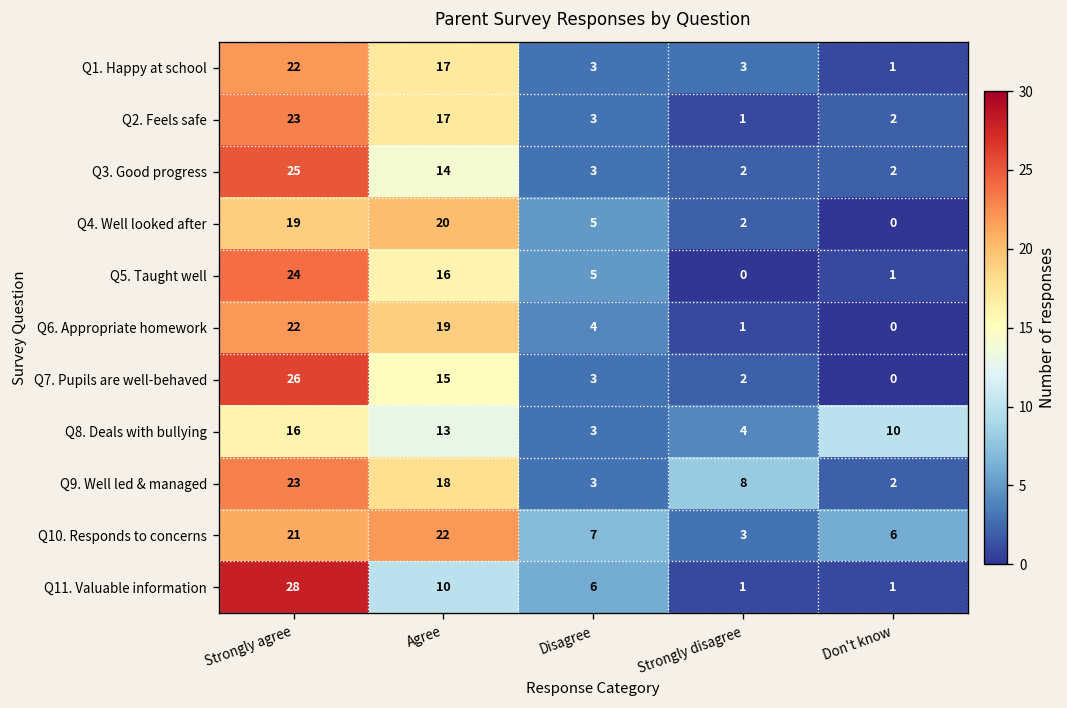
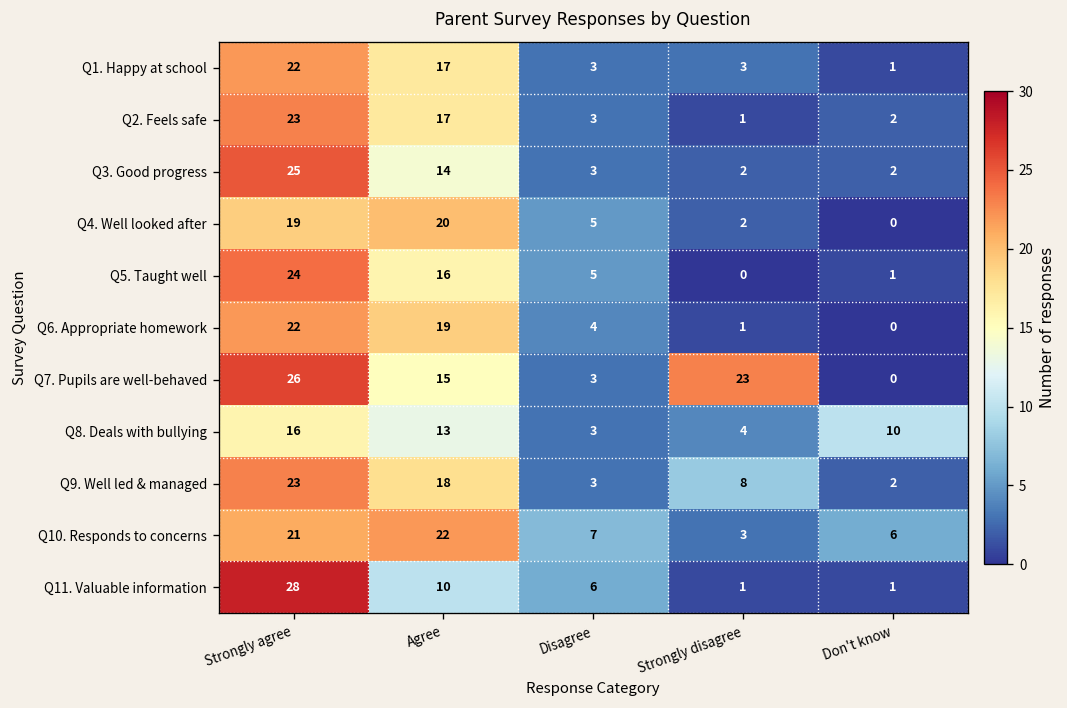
  {
    "Q1. Happy at school": {
      "Strongly agree": 22,
      "Agree": 17,
      "Disagree": 3,
      "Strongly disagree": 3,
      "Don't know": 1
    },
    "Q2. Feels safe": {
      "Strongly agree": 23,
      "Agree": 17,
      "Disagree": 3,
      "Strongly disagree": 1,
      "Don't know": 2
    },
    "Q3. Good progress": {
      "Strongly agree": 25,
      "Agree": 14,
      "Disagree": 3,
      "Strongly disagree": 2,
      "Don't know": 2
    },
    "Q4. Well looked after": {
      "Strongly agree": 19,
      "Agree": 20,
      "Disagree": 5,
      "Strongly disagree": 2,
      "Don't know": 0
    },
    "Q5. Taught well": {
      "Strongly agree": 24,
      "Agree": 16,
      "Disagree": 5,
      "Strongly disagree": 0,
      "Don't know": 1
    },
    "Q6. Appropriate homework": {
      "Strongly agree": 22,
      "Agree": 19,
      "Disagree": 4,
      "Strongly disagree": 1,
      "Don't know": 0
    },
    "Q7. Pupils are well-behaved": {
      "Strongly agree": 26,
      "Agree": 15,
      "Disagree": 3,
-     "Strongly disagree": 2,
+     "Strongly disagree": 23,
      "Don't know": 0
    },
    "Q8. Deals with bullying": {
      "Strongly agree": 16,
      "Agree": 13,
      "Disagree": 3,
      "Strongly disagree": 4,
      "Don't know": 10
    },
    "Q9. Well led & managed": {
      "Strongly agree": 23,
      "Agree": 18,
      "Disagree": 3,
      "Strongly disagree": 8,
      "Don't know": 2
    },
    "Q10. Responds to concerns": {
      "Strongly agree": 21,
      "Agree": 22,
      "Disagree": 7,
      "Strongly disagree": 3,
      "Don't know": 6
    },
    "Q11. Valuable information": {
      "Strongly agree": 28,
      "Agree": 10,
      "Disagree": 6,
      "Strongly disagree": 1,
      "Don't know": 1
    }
  }
